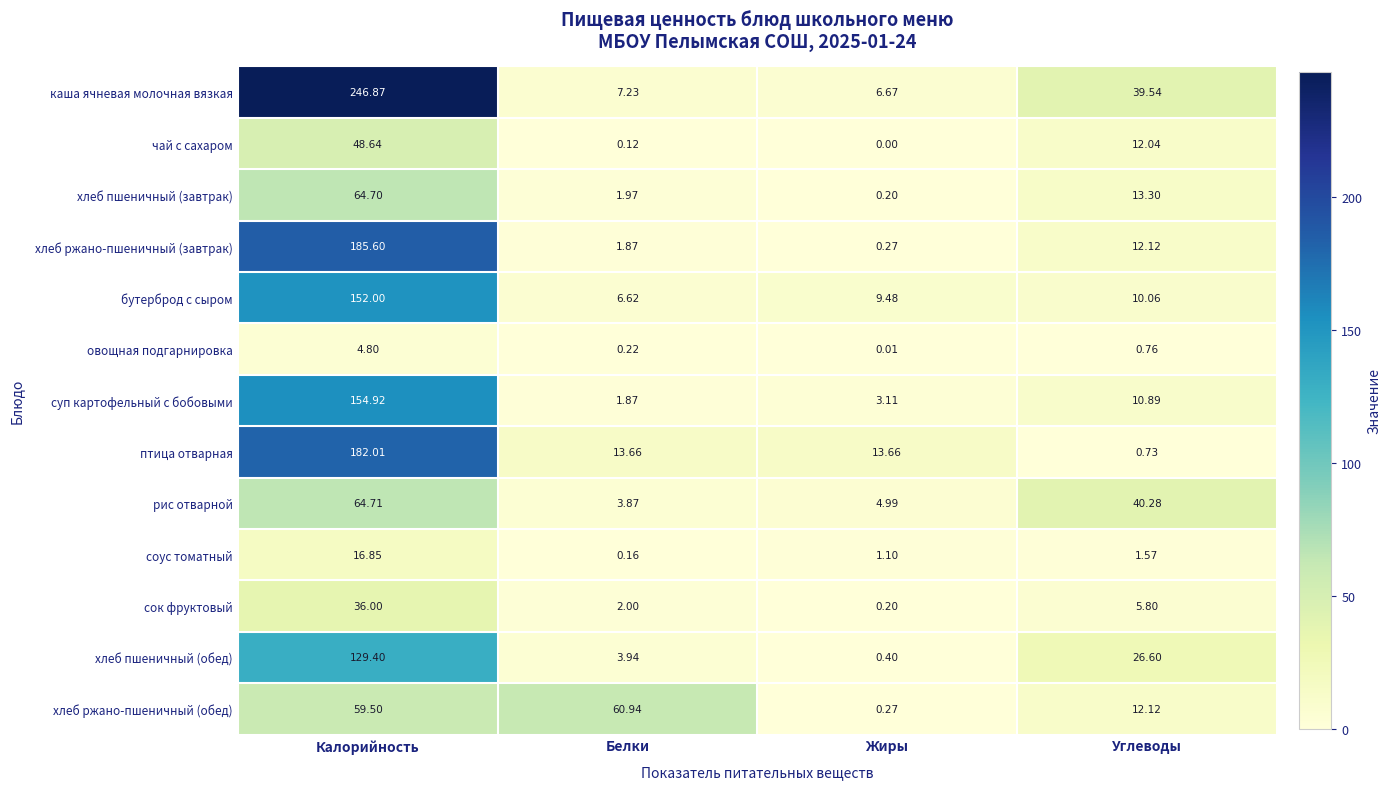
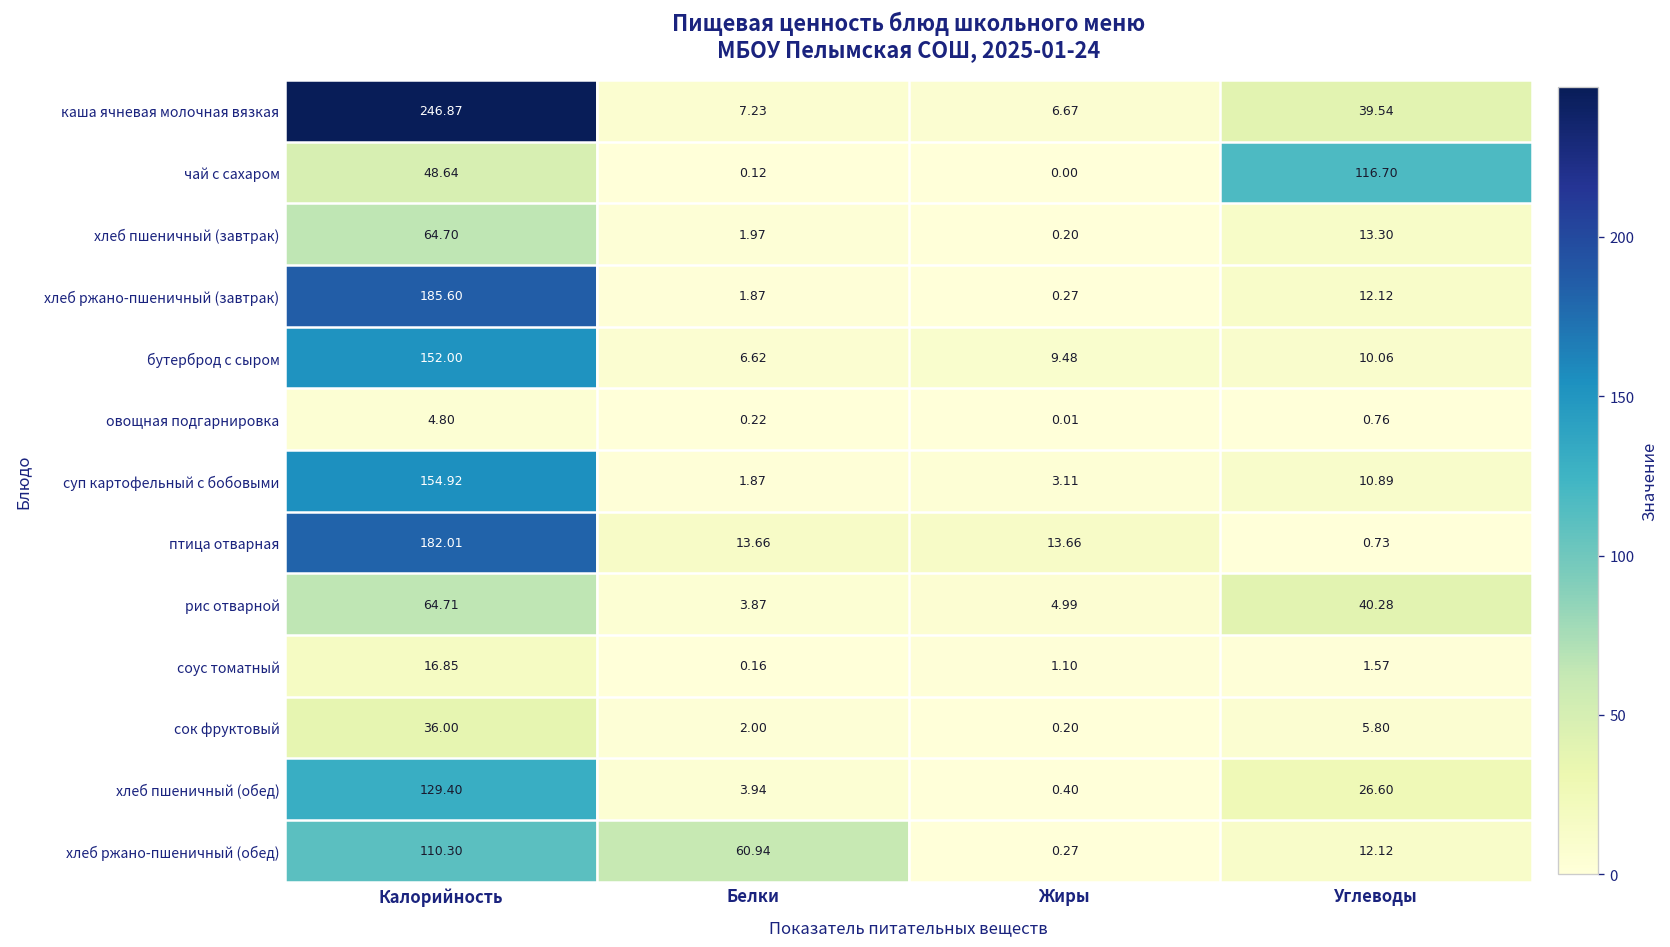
  {
    "каша ячневая молочная вязкая": {
      "Калорийность": 246.87,
      "Белки": 7.23,
      "Жиры": 6.67,
      "Углеводы": 39.54
    },
    "чай с сахаром": {
      "Калорийность": 48.64,
      "Белки": 0.12,
      "Жиры": 0.00,
-     "Углеводы": 12.04
+     "Углеводы": 116.70
    },
    "хлеб пшеничный (завтрак)": {
      "Калорийность": 64.70,
      "Белки": 1.97,
      "Жиры": 0.20,
      "Углеводы": 13.30
    },
    "хлеб ржано-пшеничный (завтрак)": {
      "Калорийность": 185.60,
      "Белки": 1.87,
      "Жиры": 0.27,
      "Углеводы": 12.12
    },
    "бутерброд с сыром": {
      "Калорийность": 152.00,
      "Белки": 6.62,
      "Жиры": 9.48,
      "Углеводы": 10.06
    },
    "овощная подгарнировка": {
      "Калорийность": 4.80,
      "Белки": 0.22,
      "Жиры": 0.01,
      "Углеводы": 0.76
    },
    "суп картофельный с бобовыми": {
      "Калорийность": 154.92,
      "Белки": 1.87,
      "Жиры": 3.11,
      "Углеводы": 10.89
    },
    "птица отварная": {
      "Калорийность": 182.01,
      "Белки": 13.66,
      "Жиры": 13.66,
      "Углеводы": 0.73
    },
    "рис отварной": {
      "Калорийность": 64.71,
      "Белки": 3.87,
      "Жиры": 4.99,
      "Углеводы": 40.28
    },
    "соус томатный": {
      "Калорийность": 16.85,
      "Белки": 0.16,
      "Жиры": 1.10,
      "Углеводы": 1.57
    },
    "сок фруктовый": {
      "Калорийность": 36.00,
      "Белки": 2.00,
      "Жиры": 0.20,
      "Углеводы": 5.80
    },
    "хлеб пшеничный (обед)": {
      "Калорийность": 129.40,
      "Белки": 3.94,
      "Жиры": 0.40,
      "Углеводы": 26.60
    },
    "хлеб ржано-пшеничный (обед)": {
-     "Калорийность": 59.50,
+     "Калорийность": 110.30,
      "Белки": 60.94,
      "Жиры": 0.27,
      "Углеводы": 12.12
    }
  }
